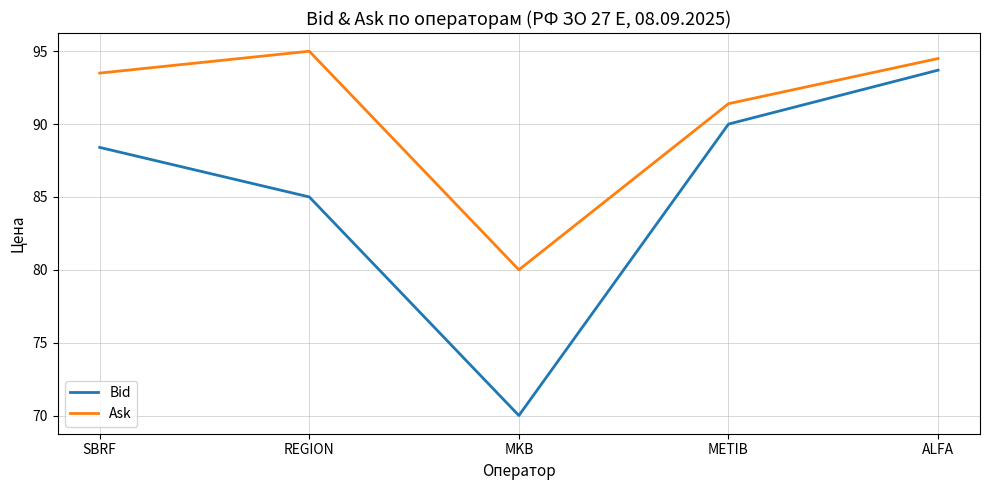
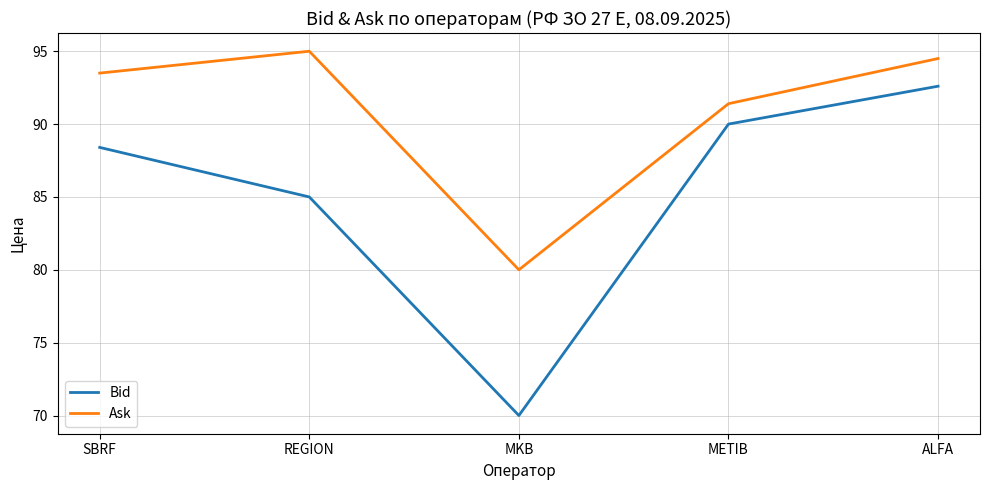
  {
    "Bid": {
      "SBRF": 88.4,
      "REGION": 85.0,
      "MKB": 70.0,
      "METIB": 90.0,
-     "ALFA": 93.7
+     "ALFA": 92.6
    },
    "Ask": {
      "SBRF": 93.5,
      "REGION": 95.0,
      "MKB": 80.0,
      "METIB": 91.4,
      "ALFA": 94.5
    }
  }
